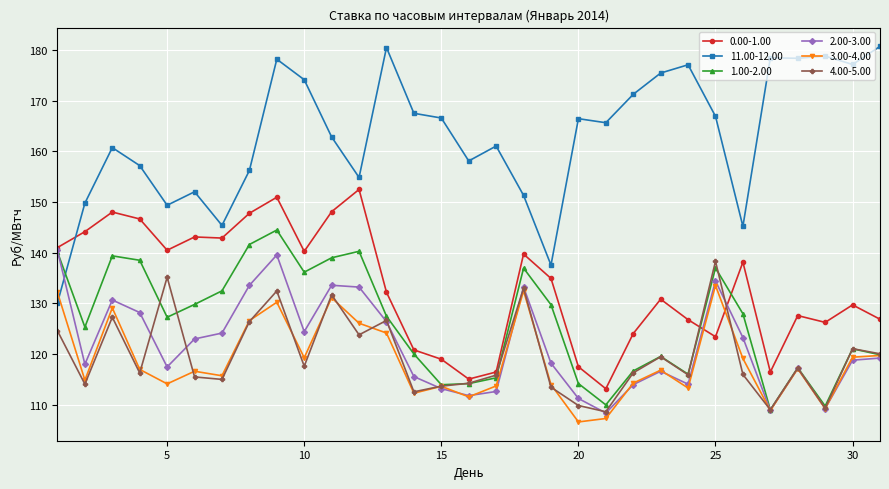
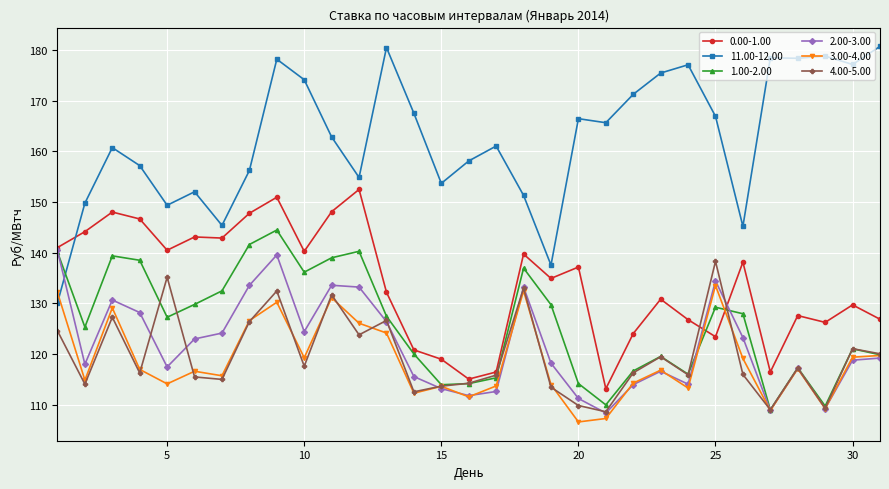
  {
    "0.00-1.00": {
      "5": 141,
      "10": 140,
      "15": 119,
-     "20": 118,
+     "20": 137,
      "25": 123,
      "30": 130
    },
    "11.00-12.00": {
      "5": 149,
      "10": 174,
-     "15": 167,
+     "15": 154,
      "20": 166,
      "25": 167
    },
    "1.00-2.00": {
      "5": 127,
      "10": 136,
      "20": 114,
-     "25": 137
+     "25": 129
    },
    "2.00-3.00": {
      "5": 117,
      "10": 124,
      "20": 111,
      "25": 134,
      "30": 119
    },
    "3.00-4.00": {
      "5": 114,
      "10": 119,
      "20": 107,
      "25": 134,
      "30": 119
    },
    "4.00-5.00": {
      "5": 135,
      "10": 118,
      "20": 110,
      "25": 138
    }
  }
